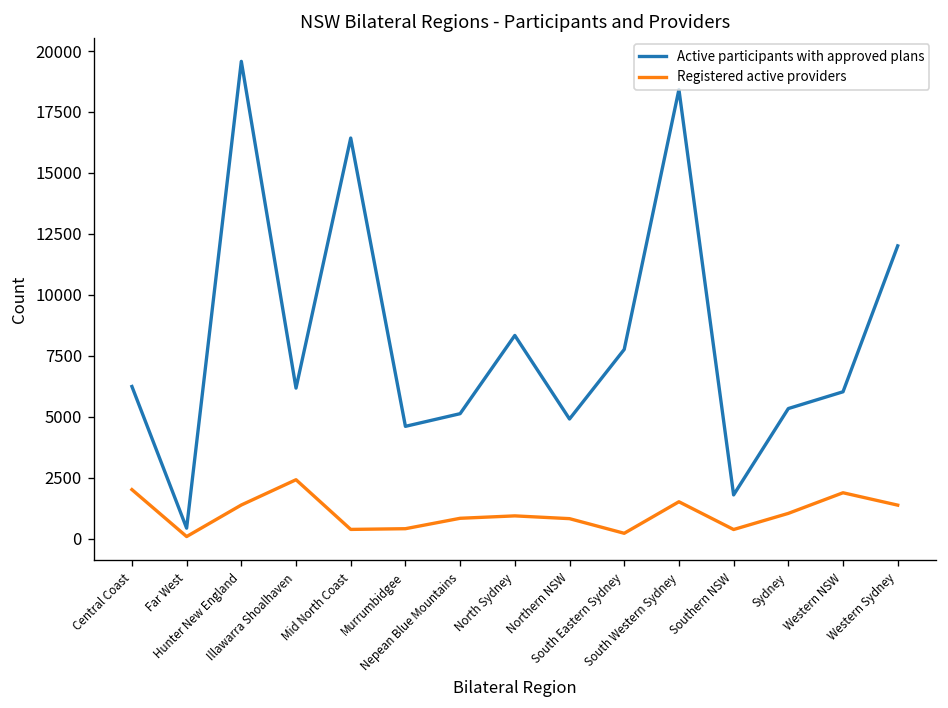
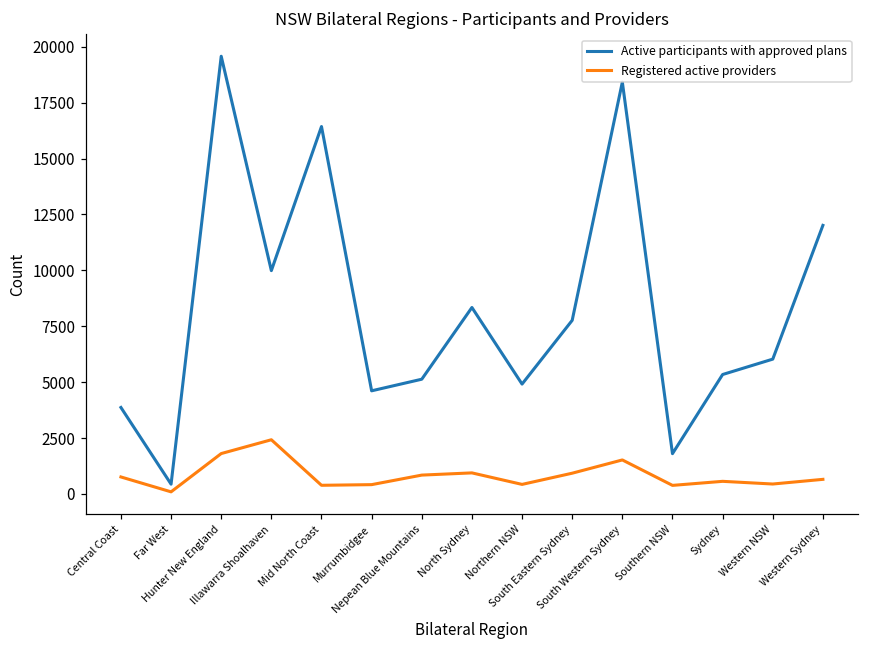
  {
    "Active participants with approved plans": {
-     "Central Coast": 6200,
+     "Central Coast": 3900,
      "Far West": 400,
      "Hunter New England": 19600,
-     "Illawarra Shoalhaven": 6200,
+     "Illawarra Shoalhaven": 10000,
      "Mid North Coast": 16400,
      "Murrumbidgee": 4600,
      "Nepean Blue Mountains": 5100,
      "North Sydney": 8300,
      "Northern NSW": 4900,
      "South Eastern Sydney": 7800,
      "South Western Sydney": 18400,
      "Southern NSW": 1800,
      "Sydney": 5300,
      "Western NSW": 6000,
      "Western Sydney": 12000
    },
    "Registered active providers": {
-     "Central Coast": 2000,
+     "Central Coast": 800,
      "Far West": 100,
-     "Hunter New England": 1400,
+     "Hunter New England": 1800,
      "Illawarra Shoalhaven": 2400,
      "Mid North Coast": 400,
      "Murrumbidgee": 400,
      "Nepean Blue Mountains": 800,
      "North Sydney": 900,
-     "Northern NSW": 800,
-     "South Eastern Sydney": 200,
+     "Northern NSW": 400,
+     "South Eastern Sydney": 900,
      "South Western Sydney": 1500,
      "Southern NSW": 400,
-     "Sydney": 1000,
-     "Western NSW": 1900,
-     "Western Sydney": 1400
+     "Sydney": 600,
+     "Western NSW": 400,
+     "Western Sydney": 700
    }
  }
